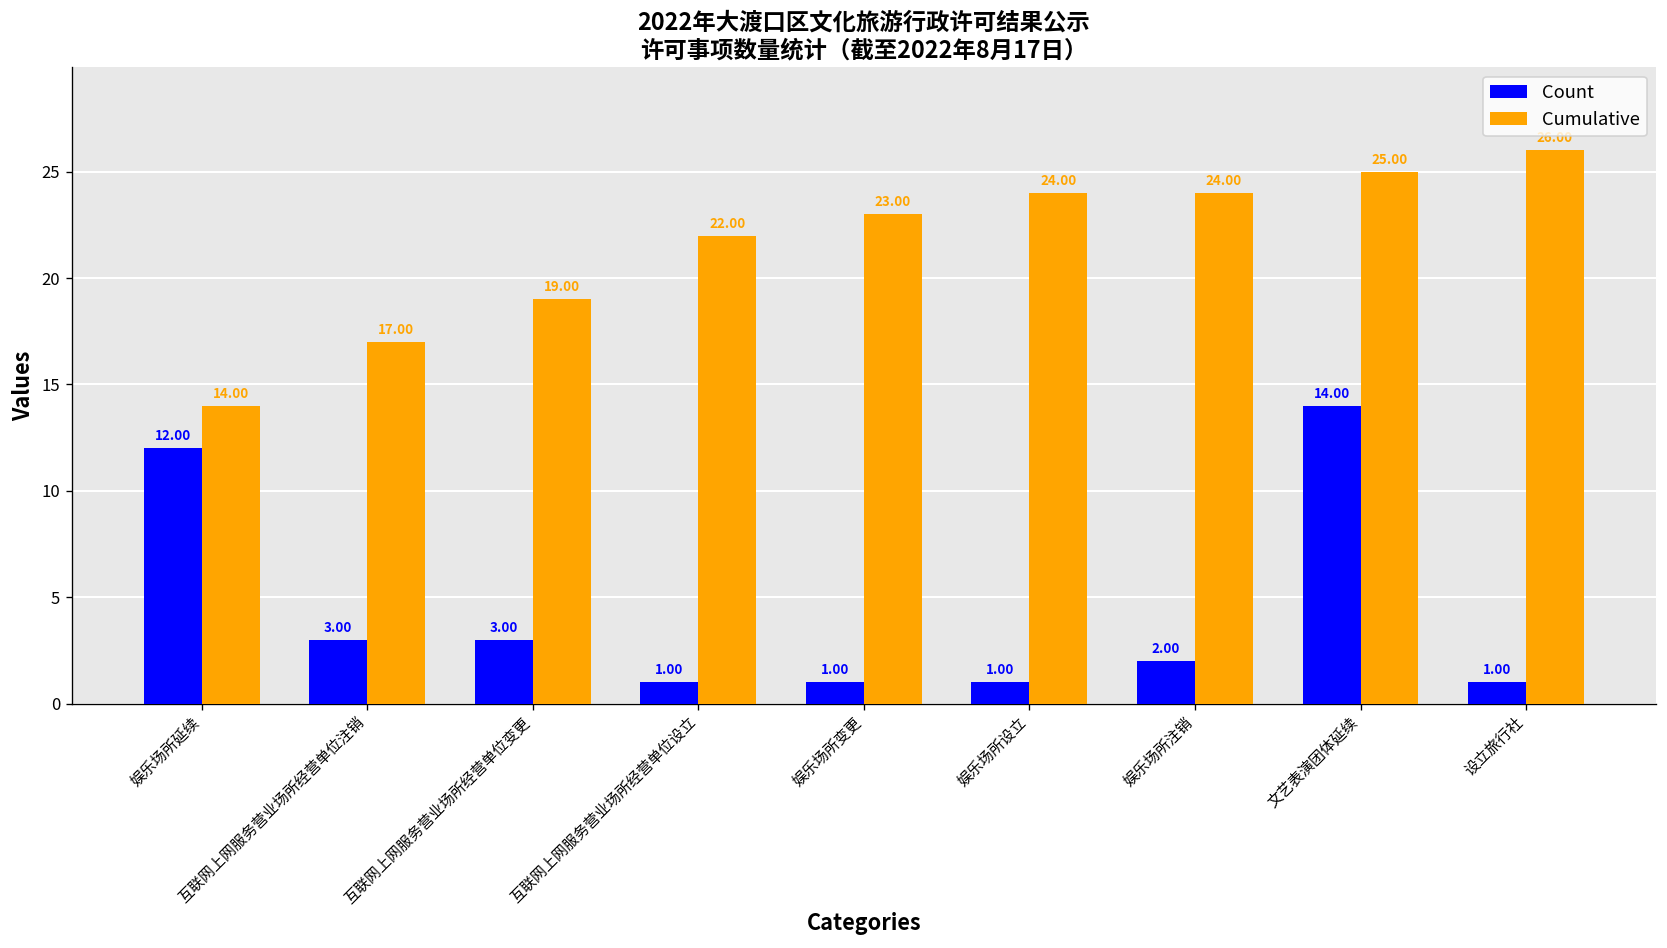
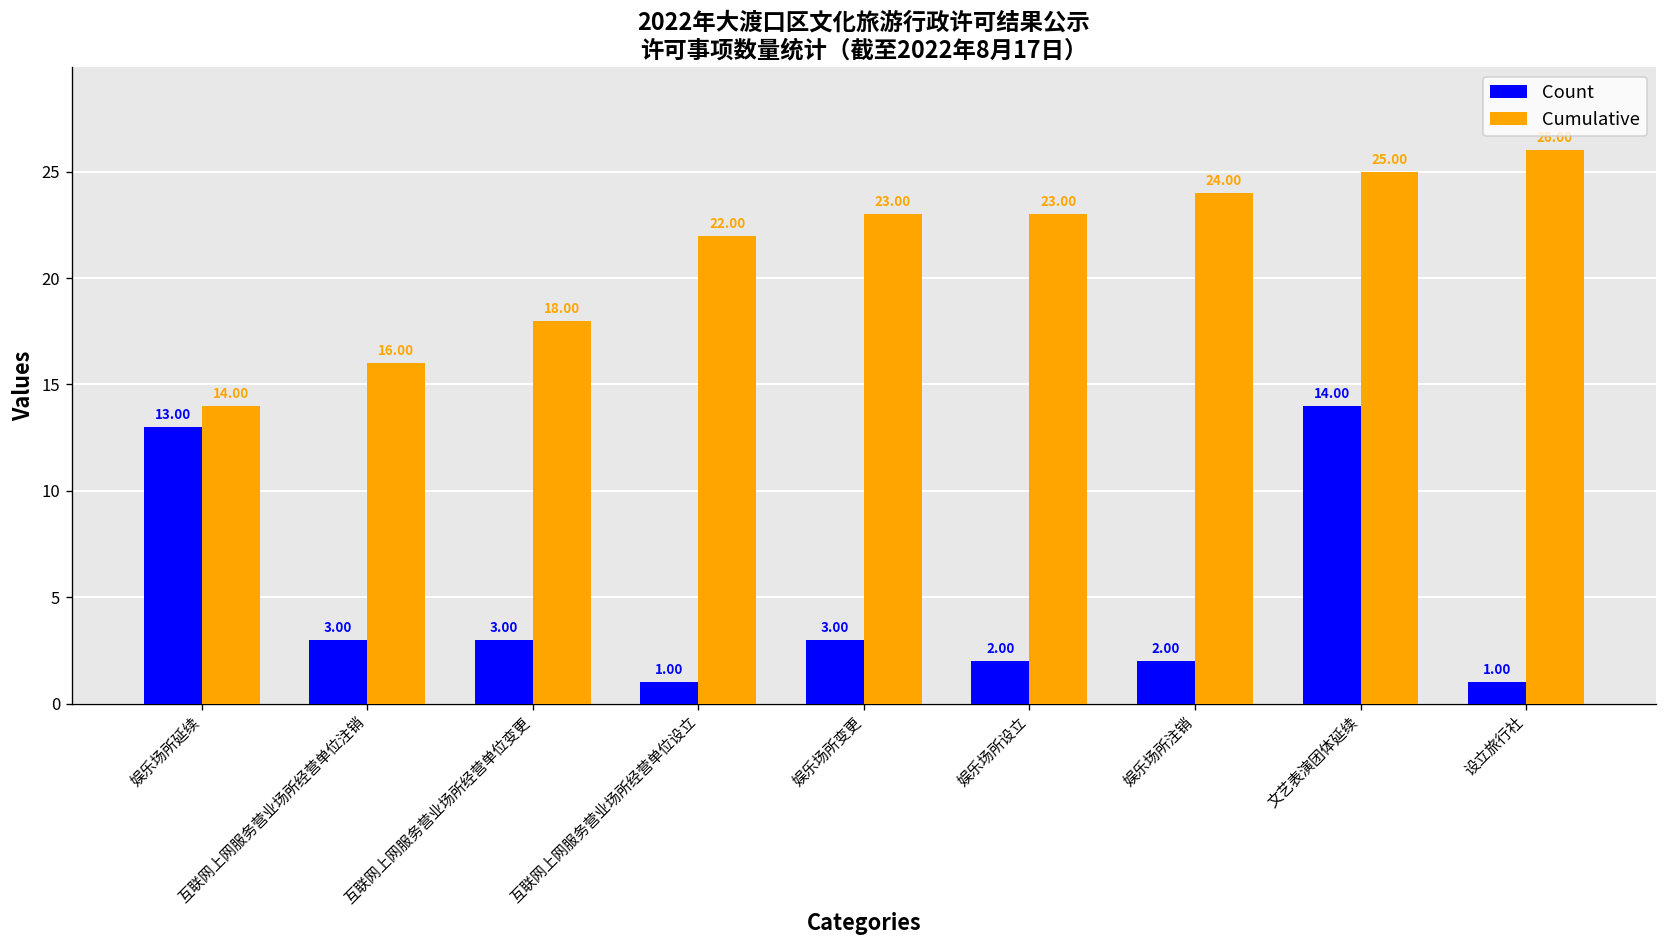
  {
    "Count": {
-     "娱乐场所延续": 12.00,
+     "娱乐场所延续": 13.00,
      "互联网上网服务营业场所经营单位注销": 3.00,
      "互联网上网服务营业场所经营单位变更": 3.00,
      "互联网上网服务营业场所经营单位设立": 1.00,
-     "娱乐场所变更": 1.00,
-     "娱乐场所设立": 1.00,
+     "娱乐场所变更": 3.00,
+     "娱乐场所设立": 2.00,
      "娱乐场所注销": 2.00,
      "文艺表演团体延续": 14.00,
      "设立旅行社": 1.00
    },
    "Cumulative": {
      "娱乐场所延续": 14.00,
-     "互联网上网服务营业场所经营单位注销": 17.00,
-     "互联网上网服务营业场所经营单位变更": 19.00,
+     "互联网上网服务营业场所经营单位注销": 16.00,
+     "互联网上网服务营业场所经营单位变更": 18.00,
      "互联网上网服务营业场所经营单位设立": 22.00,
      "娱乐场所变更": 23.00,
-     "娱乐场所设立": 24.00,
+     "娱乐场所设立": 23.00,
      "娱乐场所注销": 24.00,
      "文艺表演团体延续": 25.00
    }
  }
